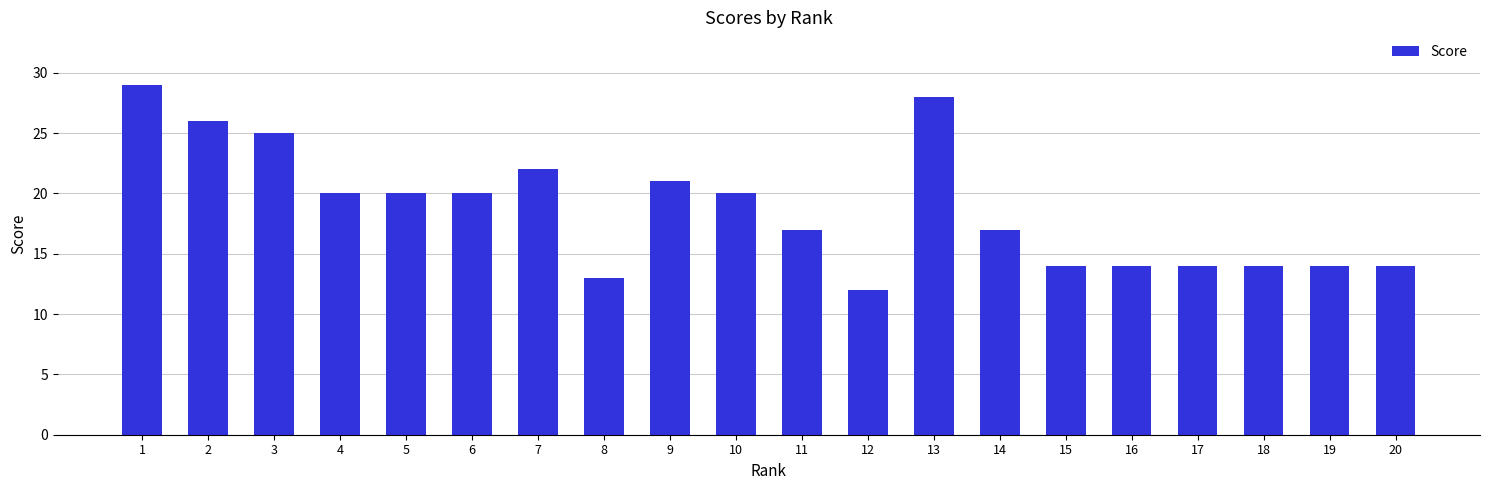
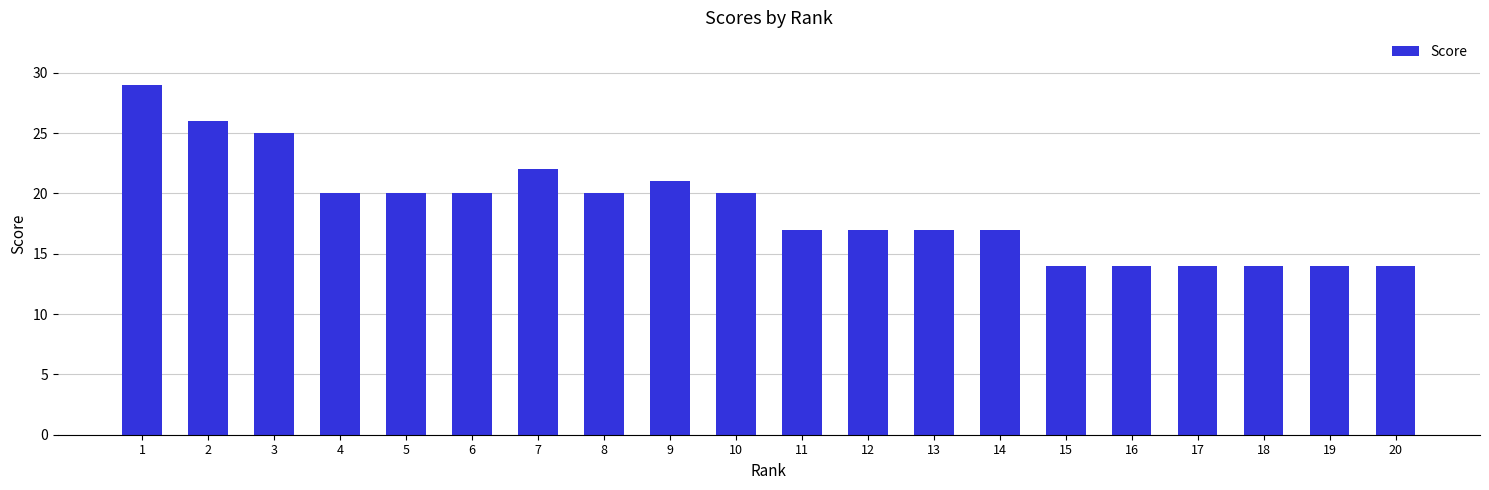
  {
    "1": 29,
    "2": 26,
    "3": 25,
    "4": 20,
    "5": 20,
    "6": 20,
    "7": 22,
-   "8": 13,
+   "8": 20,
    "9": 21,
    "10": 20,
    "11": 17,
-   "12": 12,
-   "13": 28,
+   "12": 17,
+   "13": 17,
    "14": 17,
    "15": 14,
    "16": 14,
    "17": 14,
    "18": 14,
    "19": 14,
    "20": 14
  }
